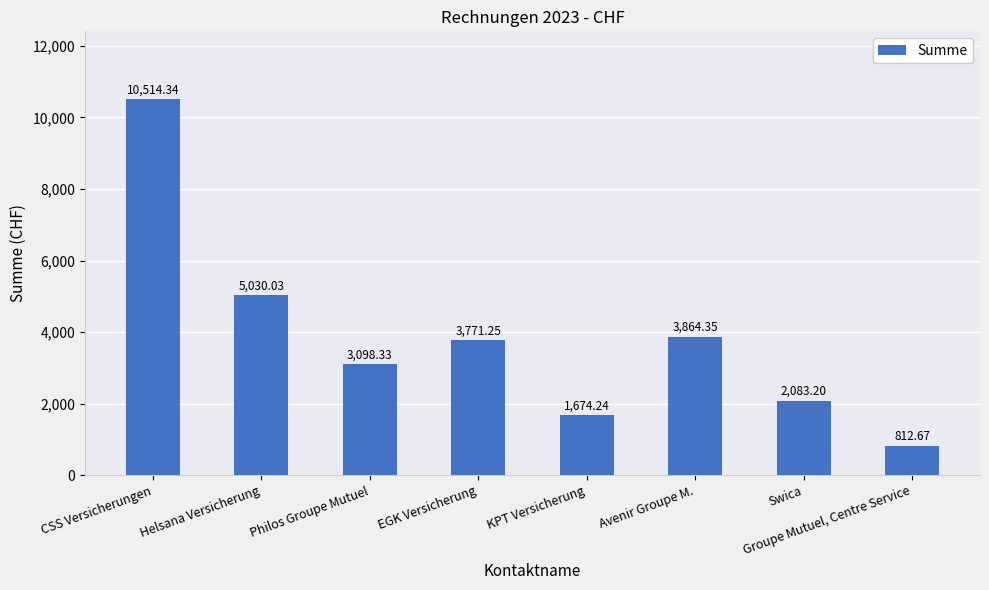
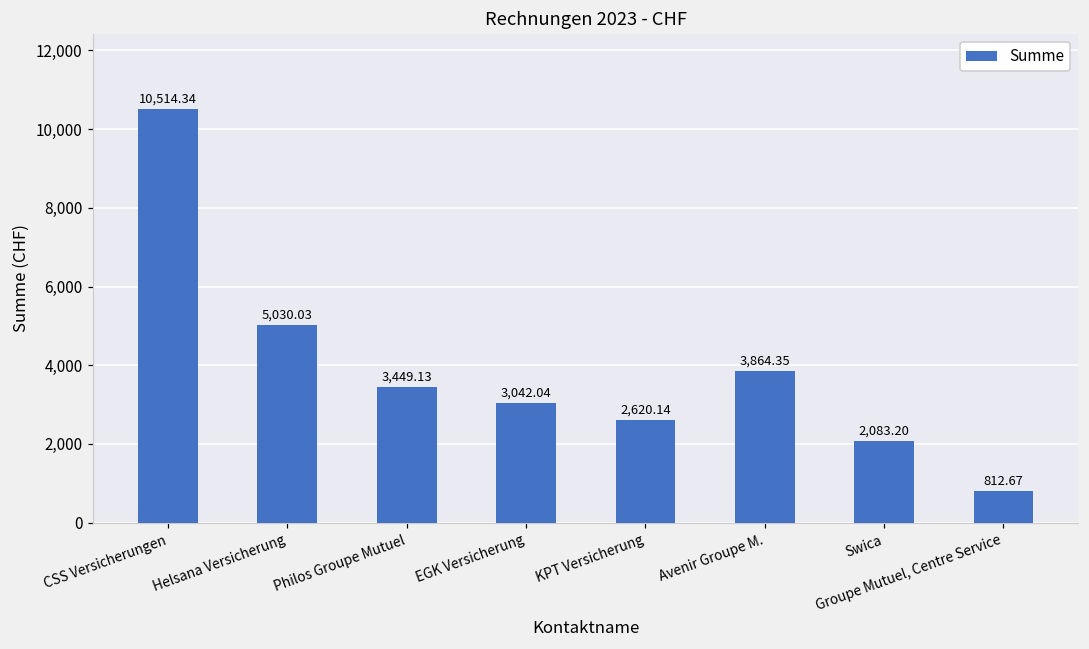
  {
    "CSS Versicherungen": "10,514.34",
    "Helsana Versicherung": "5,030.03",
-   "Philos Groupe Mutuel": "3,098.33",
-   "EGK Versicherung": "3,771.25",
-   "KPT Versicherung": "1,674.24",
+   "Philos Groupe Mutuel": "3,449.13",
+   "EGK Versicherung": "3,042.04",
+   "KPT Versicherung": "2,620.14",
    "Avenir Groupe M.": "3,864.35",
    "Swica": "2,083.20",
    "Groupe Mutuel, Centre Service": "812.67"
  }
